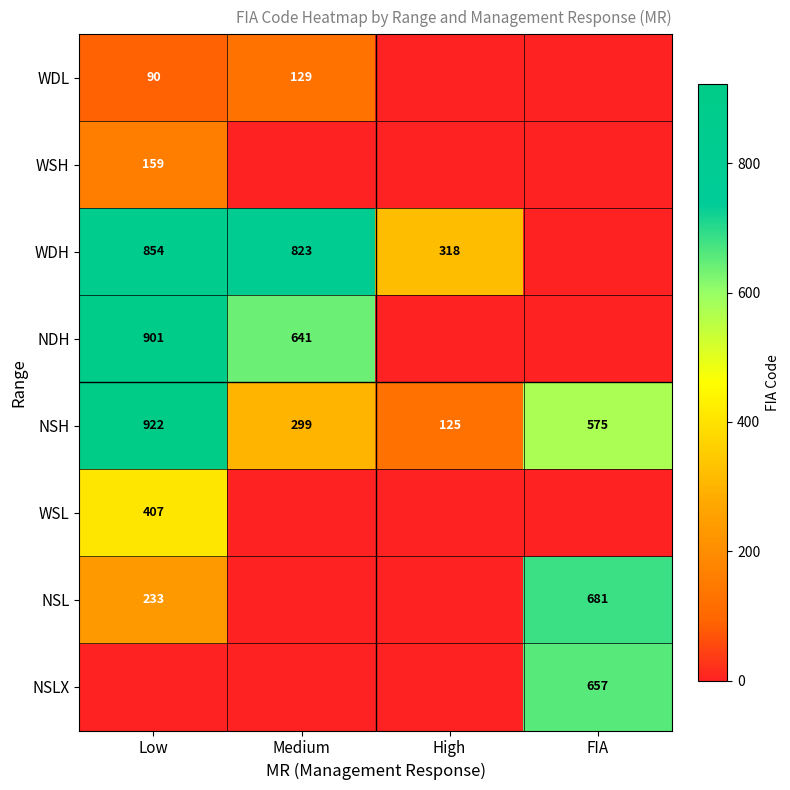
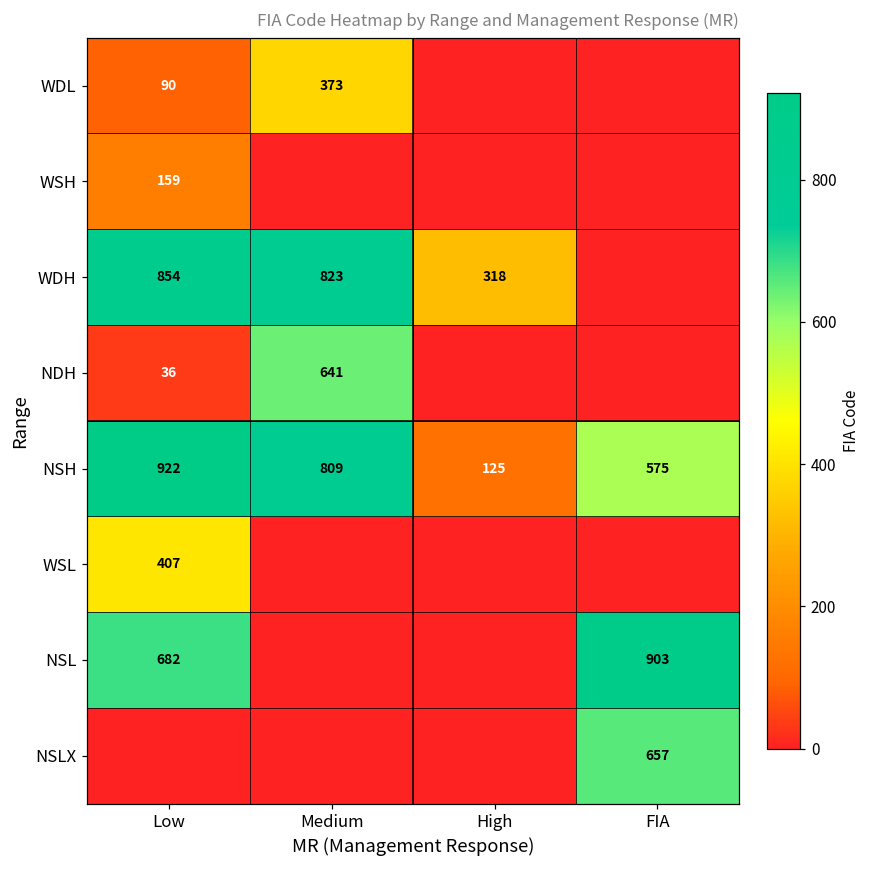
  {
    "WDL": {
      "Low": 90,
-     "Medium": 129
+     "Medium": 373
    },
    "WSH": {
      "Low": 159
    },
    "WDH": {
      "Low": 854,
      "Medium": 823,
      "High": 318
    },
    "NDH": {
-     "Low": 901,
+     "Low": 36,
      "Medium": 641
    },
    "NSH": {
      "Low": 922,
-     "Medium": 299,
+     "Medium": 809,
      "High": 125,
      "FIA": 575
    },
    "WSL": {
      "Low": 407
    },
    "NSL": {
-     "Low": 233,
-     "FIA": 681
+     "Low": 682,
+     "FIA": 903
    },
    "NSLX": {
      "FIA": 657
    }
  }
